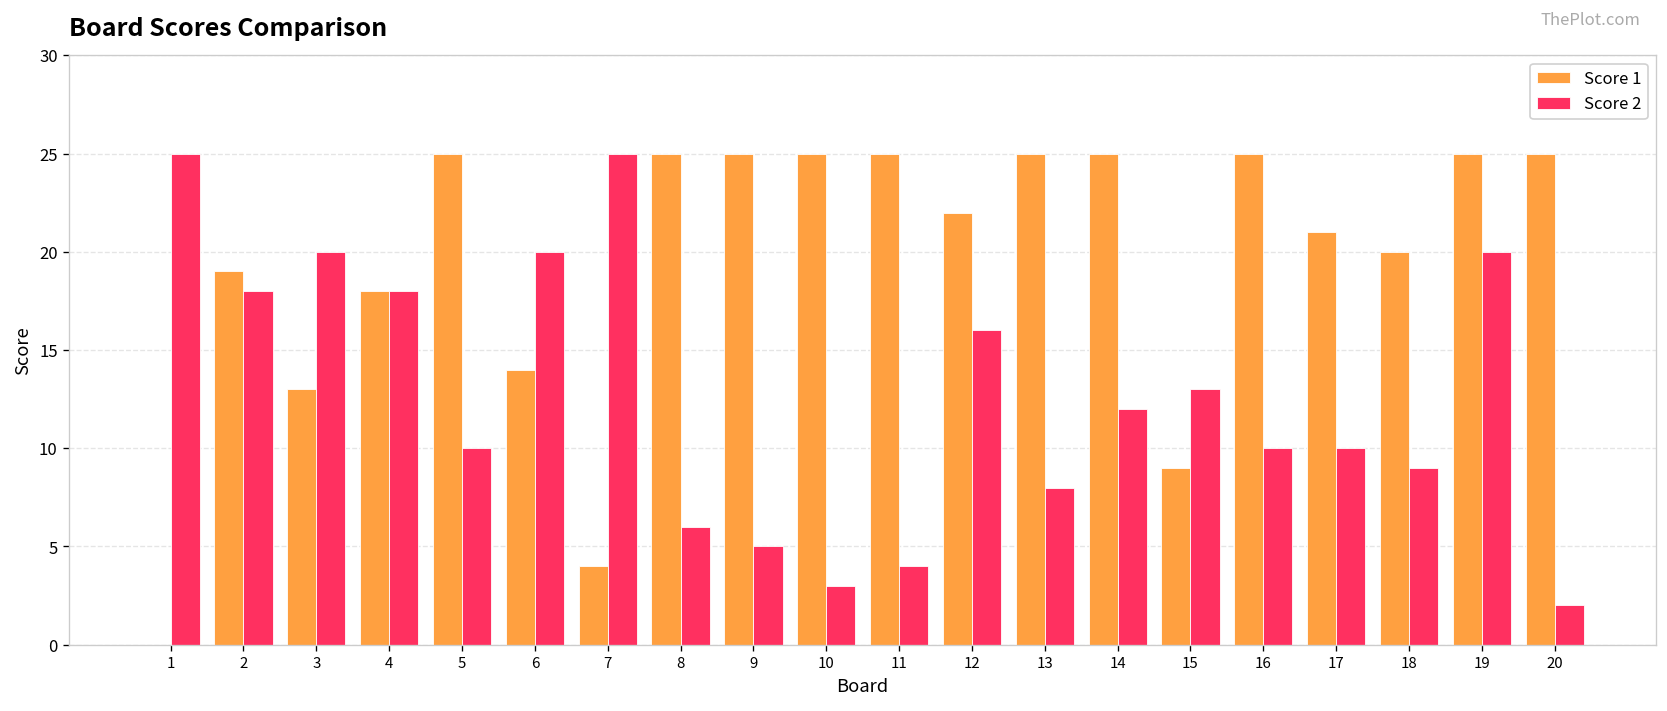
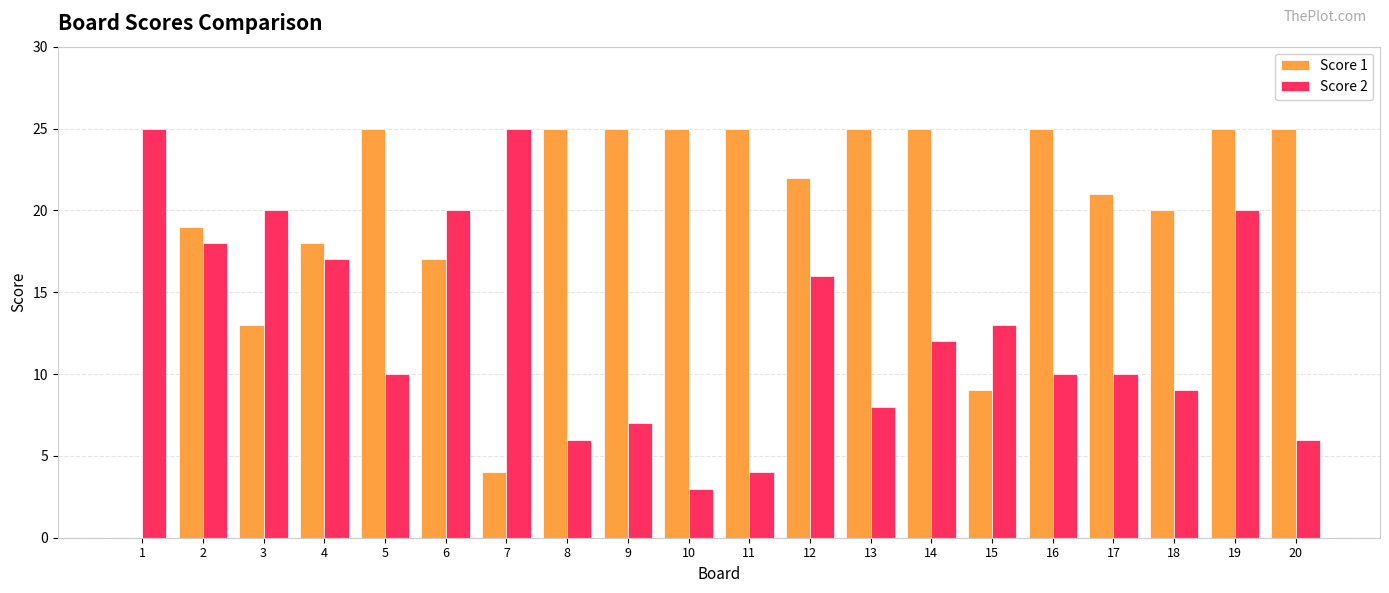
  {
    "Score 1": {
      "1": 0,
      "2": 19,
      "3": 13,
      "4": 18,
      "5": 25,
-     "6": 14,
+     "6": 17,
      "7": 4,
      "8": 25,
      "9": 25,
      "10": 25,
      "11": 25,
      "12": 22,
      "13": 25,
      "14": 25,
      "15": 9,
      "16": 25,
      "17": 21,
      "18": 20,
      "19": 25,
      "20": 25
    },
    "Score 2": {
      "1": 25,
      "2": 18,
      "3": 20,
-     "4": 18,
+     "4": 17,
      "5": 10,
      "6": 20,
      "7": 25,
      "8": 6,
-     "9": 5,
+     "9": 7,
      "10": 3,
      "11": 4,
      "12": 16,
      "13": 8,
      "14": 12,
      "15": 13,
      "16": 10,
      "17": 10,
      "18": 9,
      "19": 20,
-     "20": 2
+     "20": 6
    }
  }
